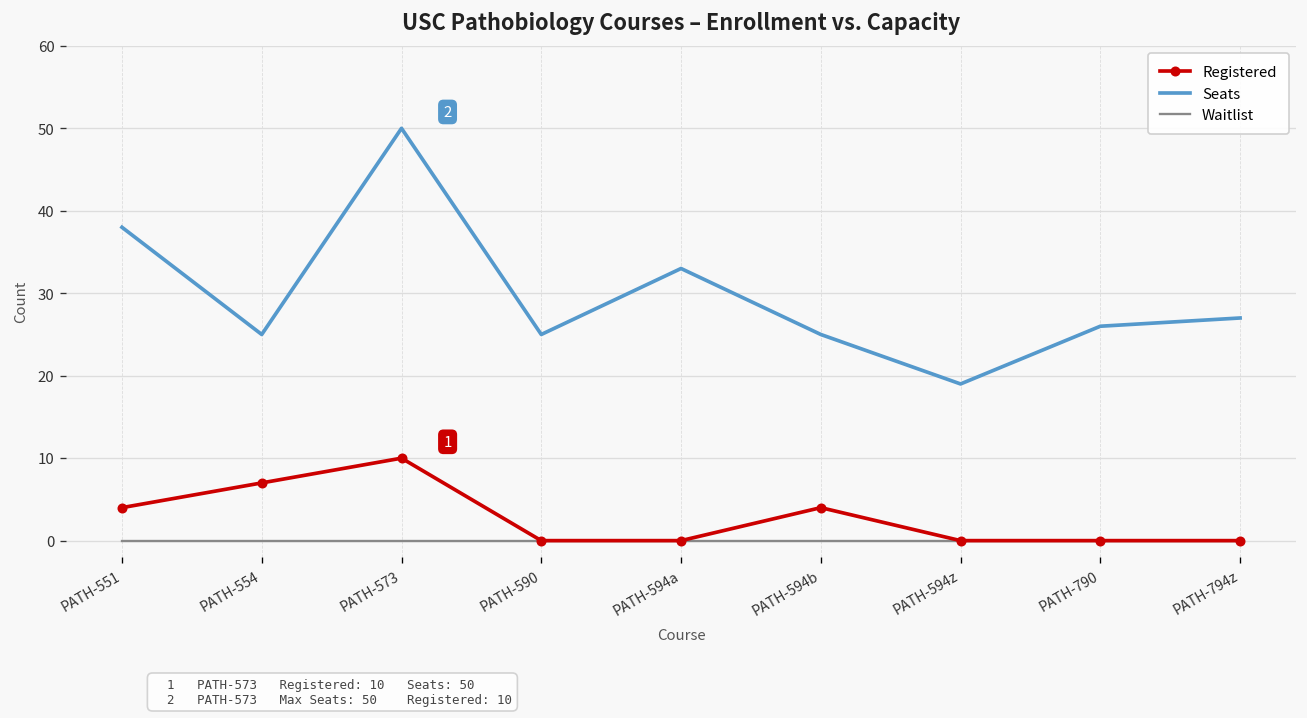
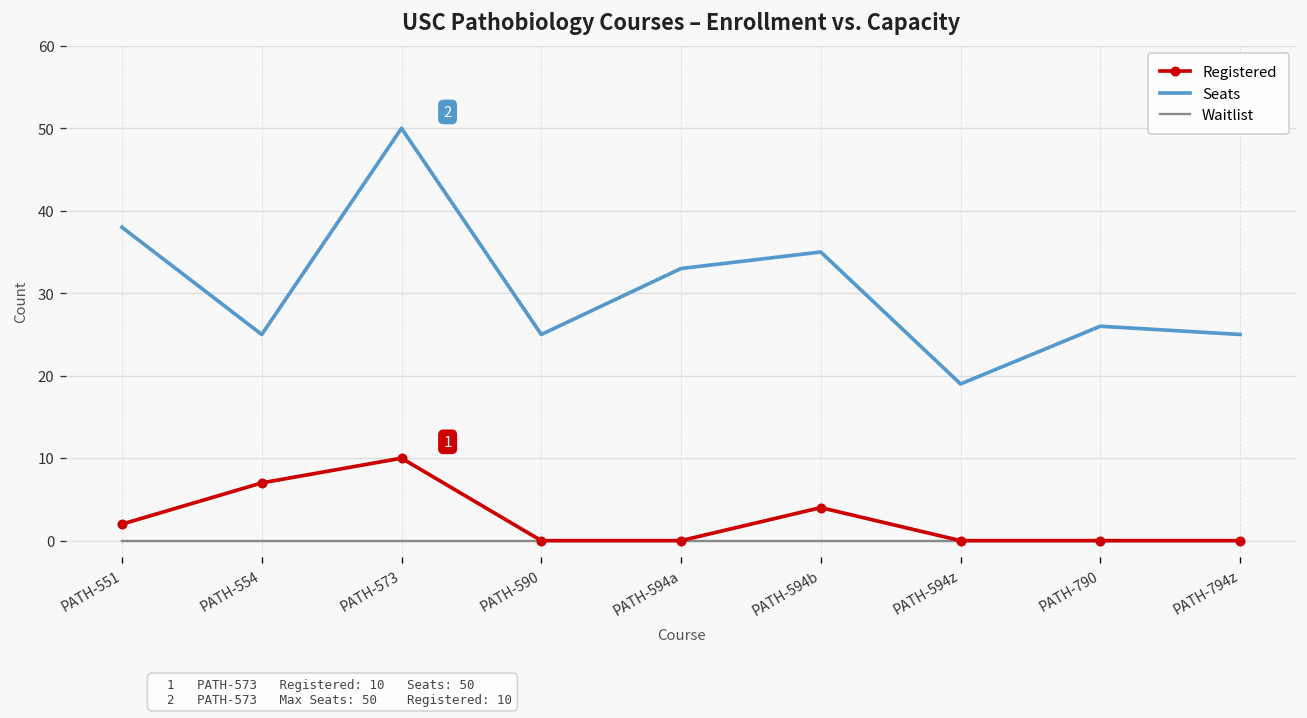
  {
    "Registered": {
-     "PATH-551": 4,
+     "PATH-551": 2,
      "PATH-554": 7,
      "PATH-573": 10,
      "PATH-594b": 4
    },
    "Seats": {
      "PATH-551": 38,
      "PATH-554": 25,
      "PATH-573": 50,
      "PATH-590": 25,
      "PATH-594a": 33,
-     "PATH-594b": 25,
+     "PATH-594b": 35,
      "PATH-594z": 19,
      "PATH-790": 26,
-     "PATH-794z": 27
+     "PATH-794z": 25
    },
    "Waitlist": {
      "PATH-551": 0,
      "PATH-554": 0,
      "PATH-573": 0,
      "PATH-594b": 0
    }
  }
